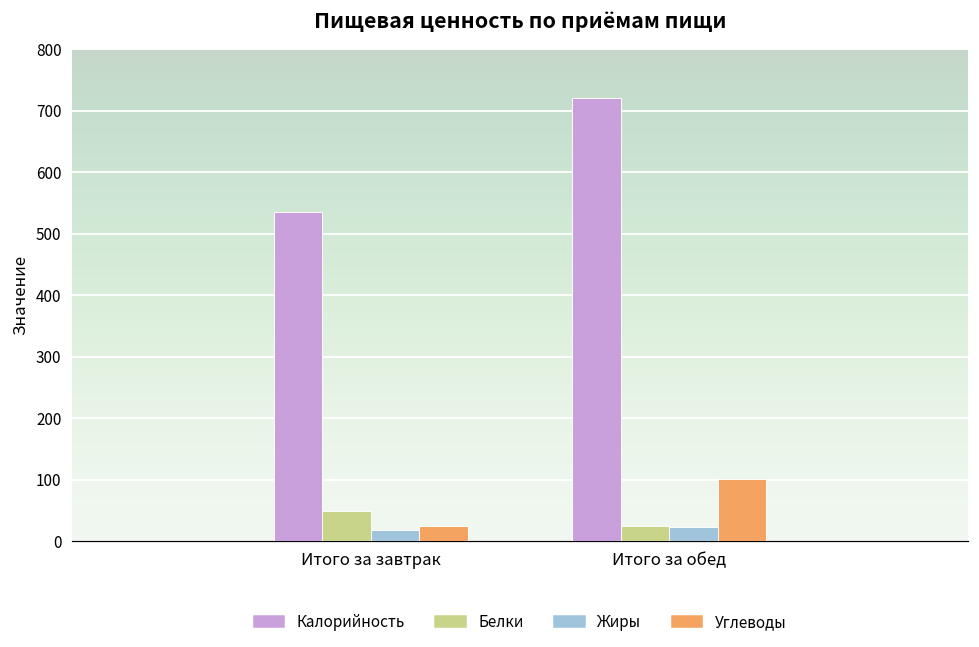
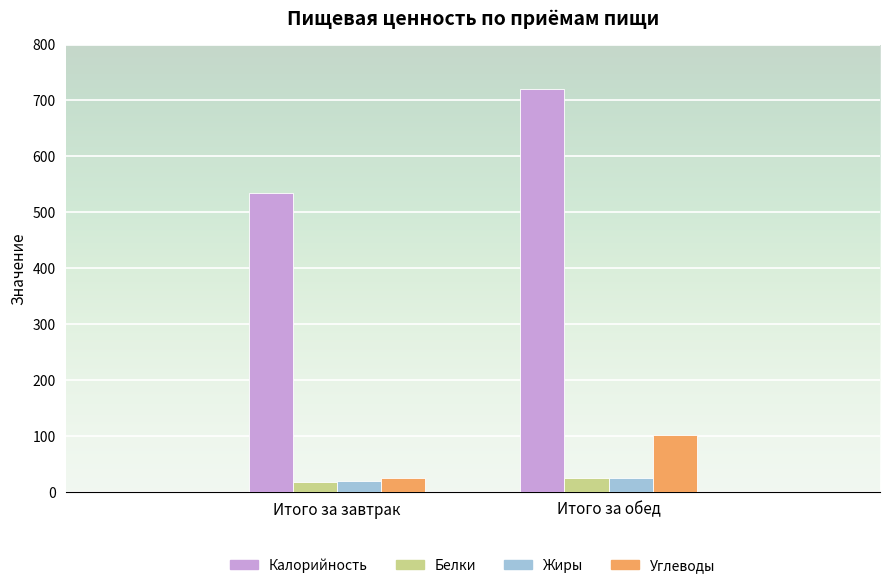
  {
    "Белки": {
-     "Итого за завтрак": 50,
+     "Итого за завтрак": 20,
      "Итого за обед": 20
    },
    "Углеводы": {
      "Итого за завтрак": 20,
      "Итого за обед": 100
    }
  }
